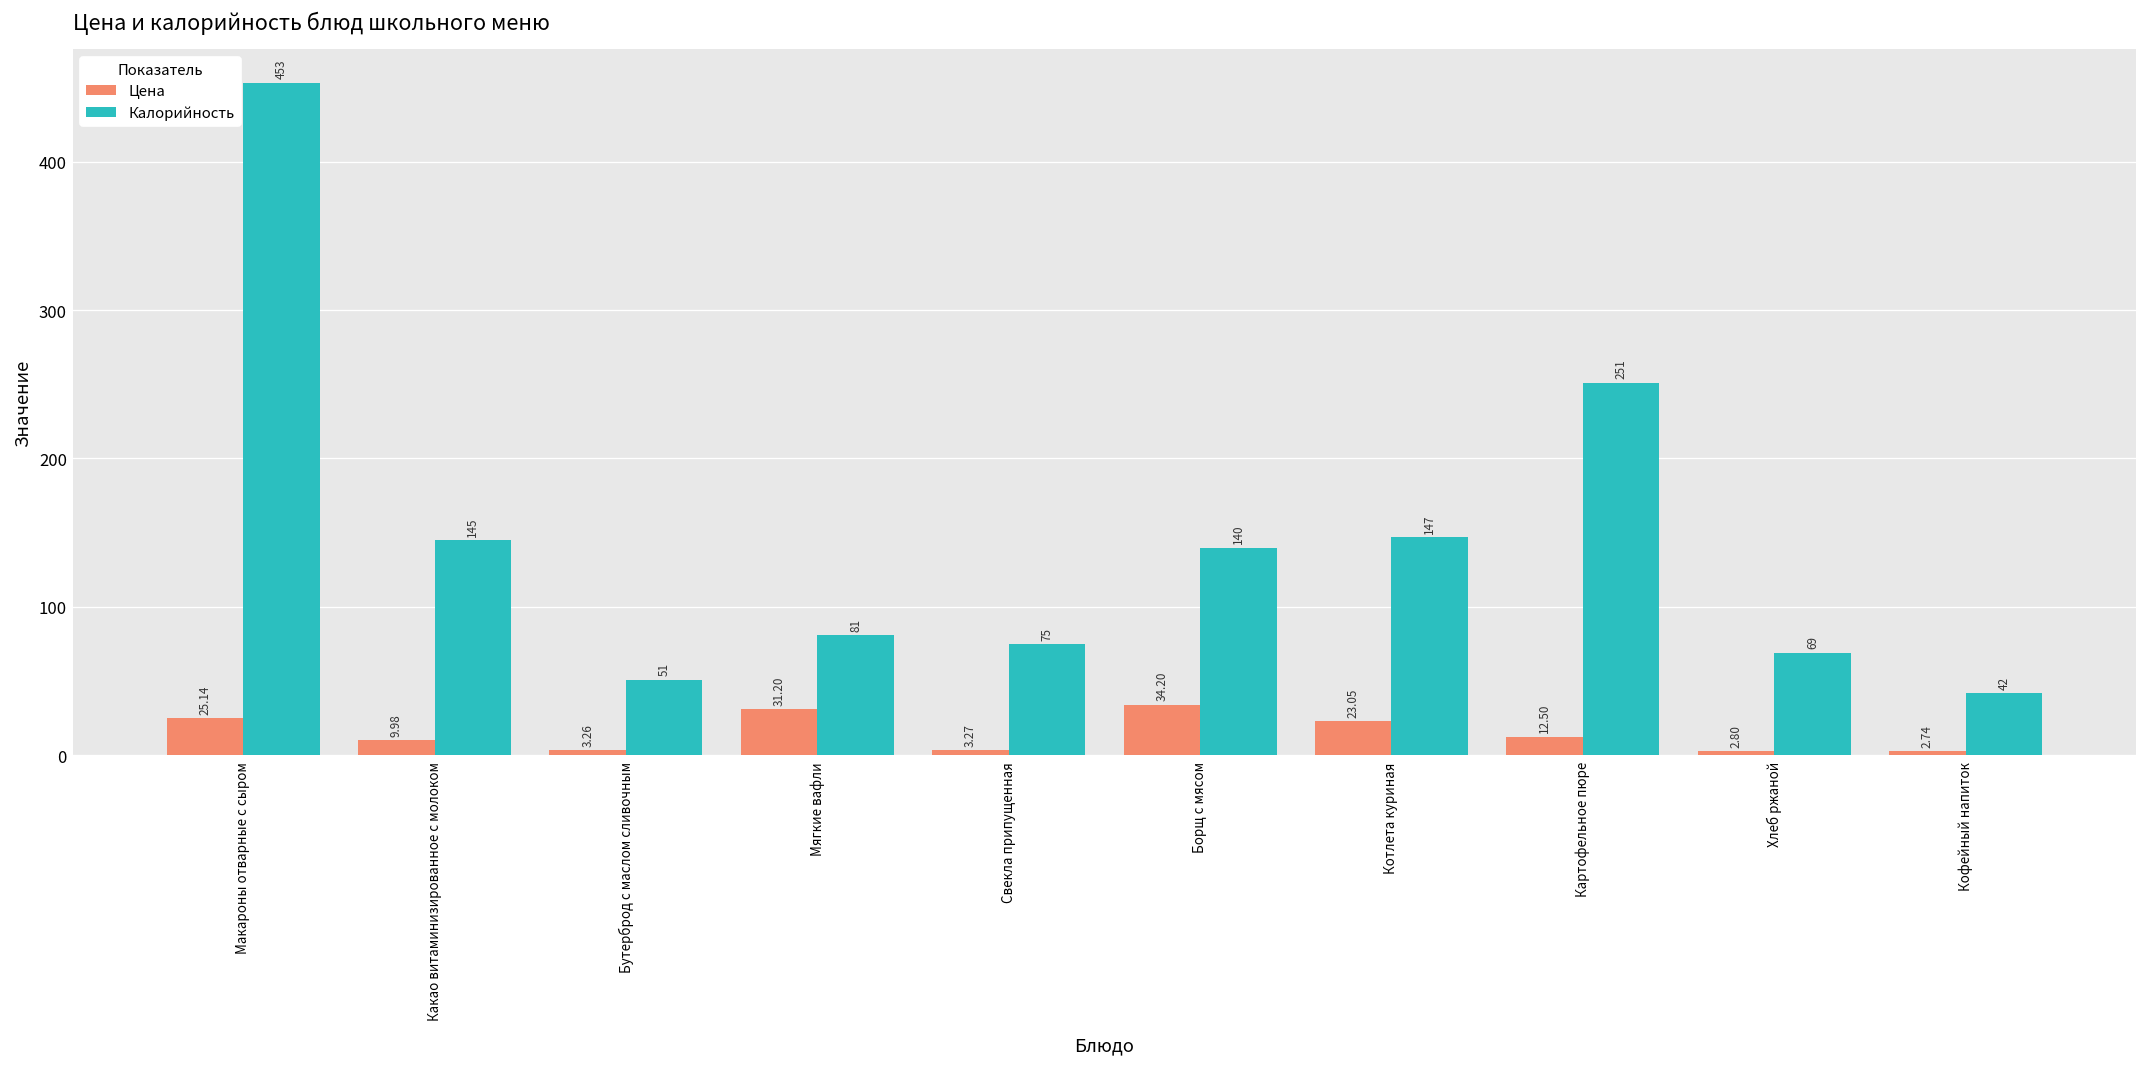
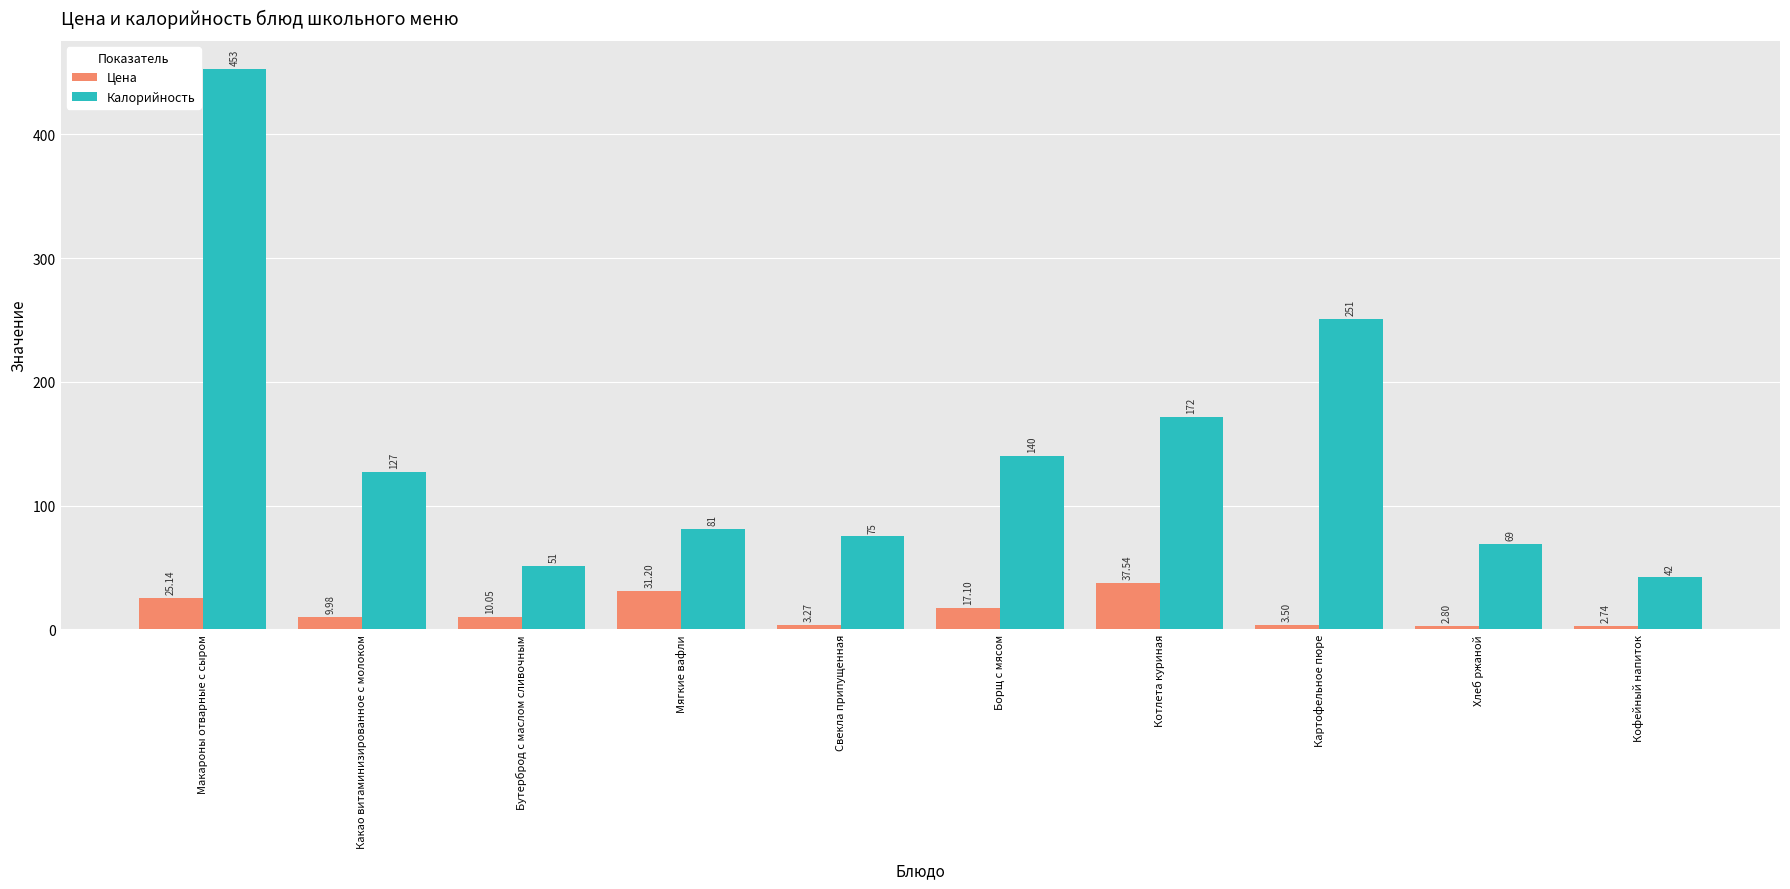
  {
    "Цена": {
      "Макароны отварные с сыром": 25.14,
      "Какао витаминизированное с молоком": 9.98,
-     "Бутерброд с маслом сливочным": 3.26,
+     "Бутерброд с маслом сливочным": 10.05,
      "Мягкие вафли": 31.20,
      "Свекла припущенная": 3.27,
-     "Борщ с мясом": 34.20,
-     "Котлета куриная": 23.05,
-     "Картофельное пюре": 12.50,
+     "Борщ с мясом": 17.10,
+     "Котлета куриная": 37.54,
+     "Картофельное пюре": 3.50,
      "Хлеб ржаной": 2.80,
      "Кофейный напиток": 2.74
    },
    "Калорийность": {
      "Макароны отварные с сыром": 453,
-     "Какао витаминизированное с молоком": 145,
+     "Какао витаминизированное с молоком": 127,
      "Бутерброд с маслом сливочным": 51,
      "Мягкие вафли": 81,
      "Свекла припущенная": 75,
      "Борщ с мясом": 140,
-     "Котлета куриная": 147,
+     "Котлета куриная": 172,
      "Картофельное пюре": 251,
      "Хлеб ржаной": 69,
      "Кофейный напиток": 42
    }
  }
